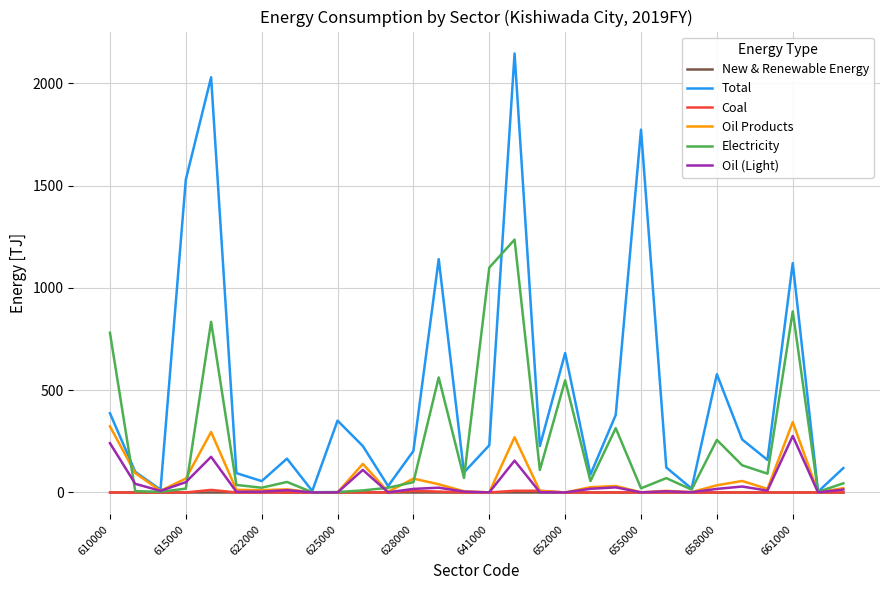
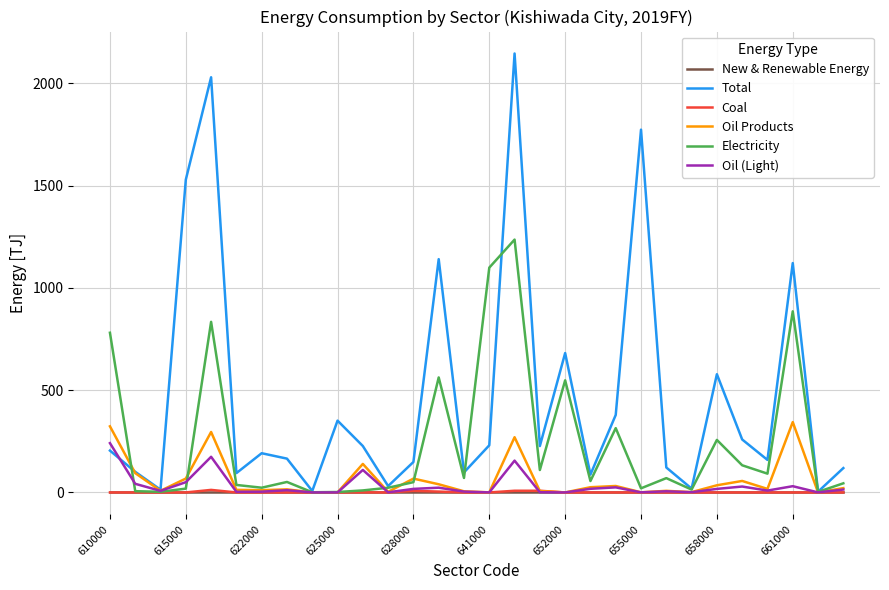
  {
    "Total": {
-     "610000": 390,
+     "610000": 200,
      "615000": 1530,
-     "622000": 60,
+     "622000": 190,
      "625000": 350,
-     "628000": 200,
+     "628000": 150,
      "641000": 230,
      "652000": 680,
      "655000": 1770,
      "658000": 580,
      "661000": 1120
    },
    "Oil Products": {
      "610000": 320,
      "615000": 70,
      "628000": 70,
      "658000": 40,
      "661000": 340
    },
    "Electricity": {
      "610000": 780,
      "615000": 20,
      "628000": 50,
      "641000": 1100,
      "652000": 550,
      "655000": 20,
      "658000": 260,
      "661000": 890
    },
    "Oil (Light)": {
      "610000": 240,
      "615000": 50,
      "658000": 20,
-     "661000": 280
+     "661000": 30
    }
  }
